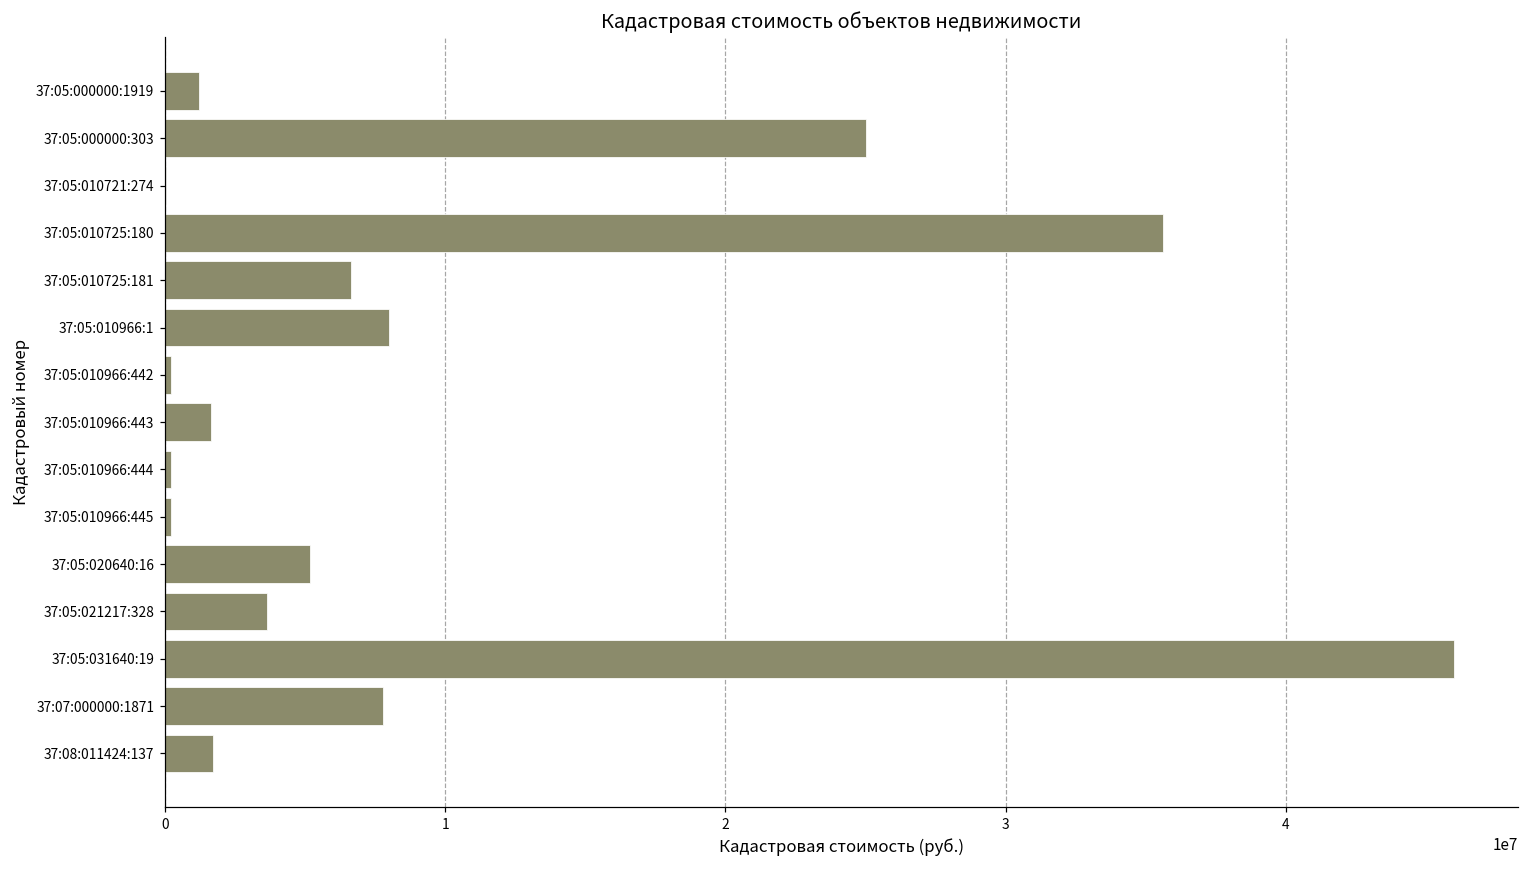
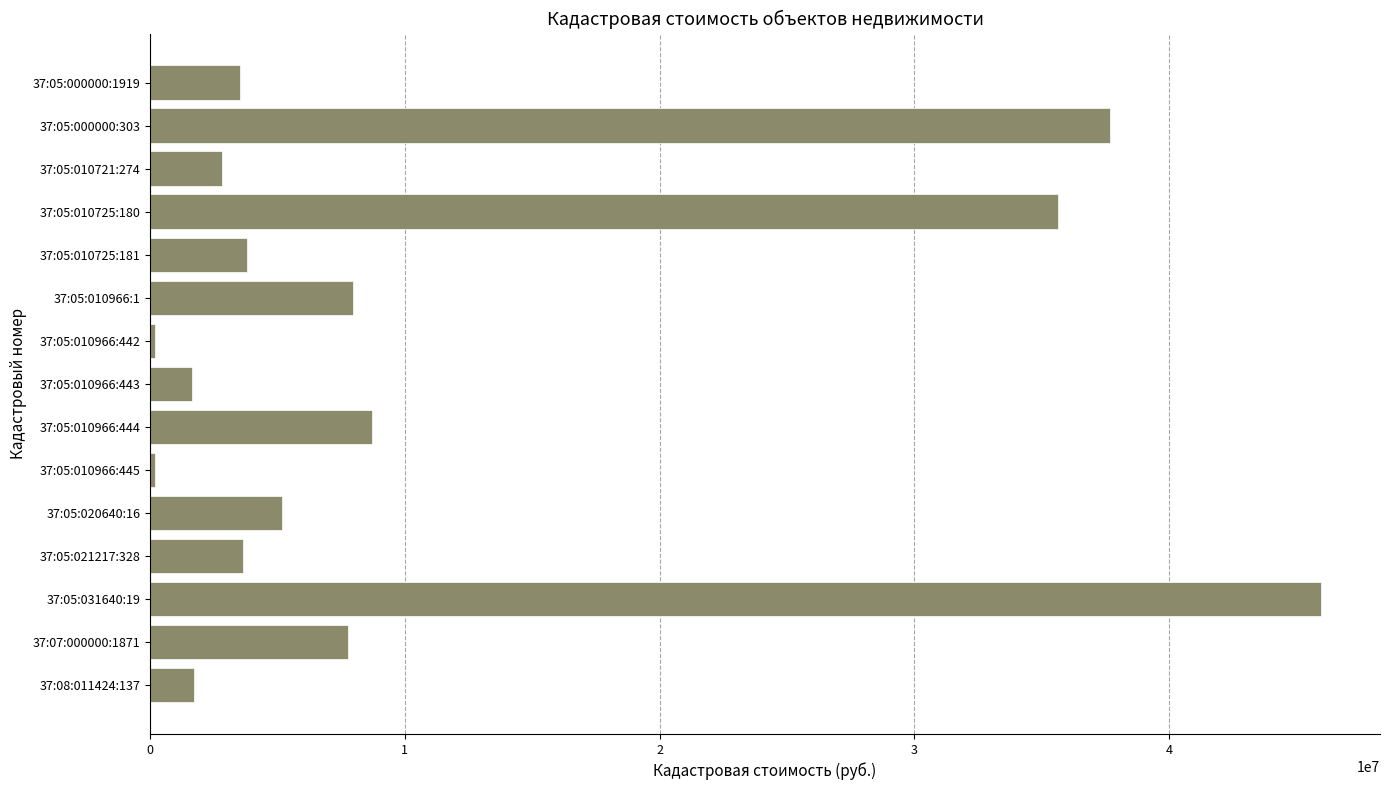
  {
-   "37:05:000000:1919": 1200000,
-   "37:05:000000:303": 25000000,
-   "37:05:010721:274": 0,
+   "37:05:000000:1919": 3500000,
+   "37:05:000000:303": 37700000,
+   "37:05:010721:274": 2800000,
    "37:05:010725:180": 35600000,
-   "37:05:010725:181": 6600000,
+   "37:05:010725:181": 3800000,
    "37:05:010966:1": 8000000,
    "37:05:010966:442": 200000,
    "37:05:010966:443": 1600000,
-   "37:05:010966:444": 200000,
+   "37:05:010966:444": 8700000,
    "37:05:010966:445": 200000,
    "37:05:020640:16": 5200000,
    "37:05:021217:328": 3600000,
    "37:05:031640:19": 46000000,
    "37:07:000000:1871": 7800000,
    "37:08:011424:137": 1700000
  }
